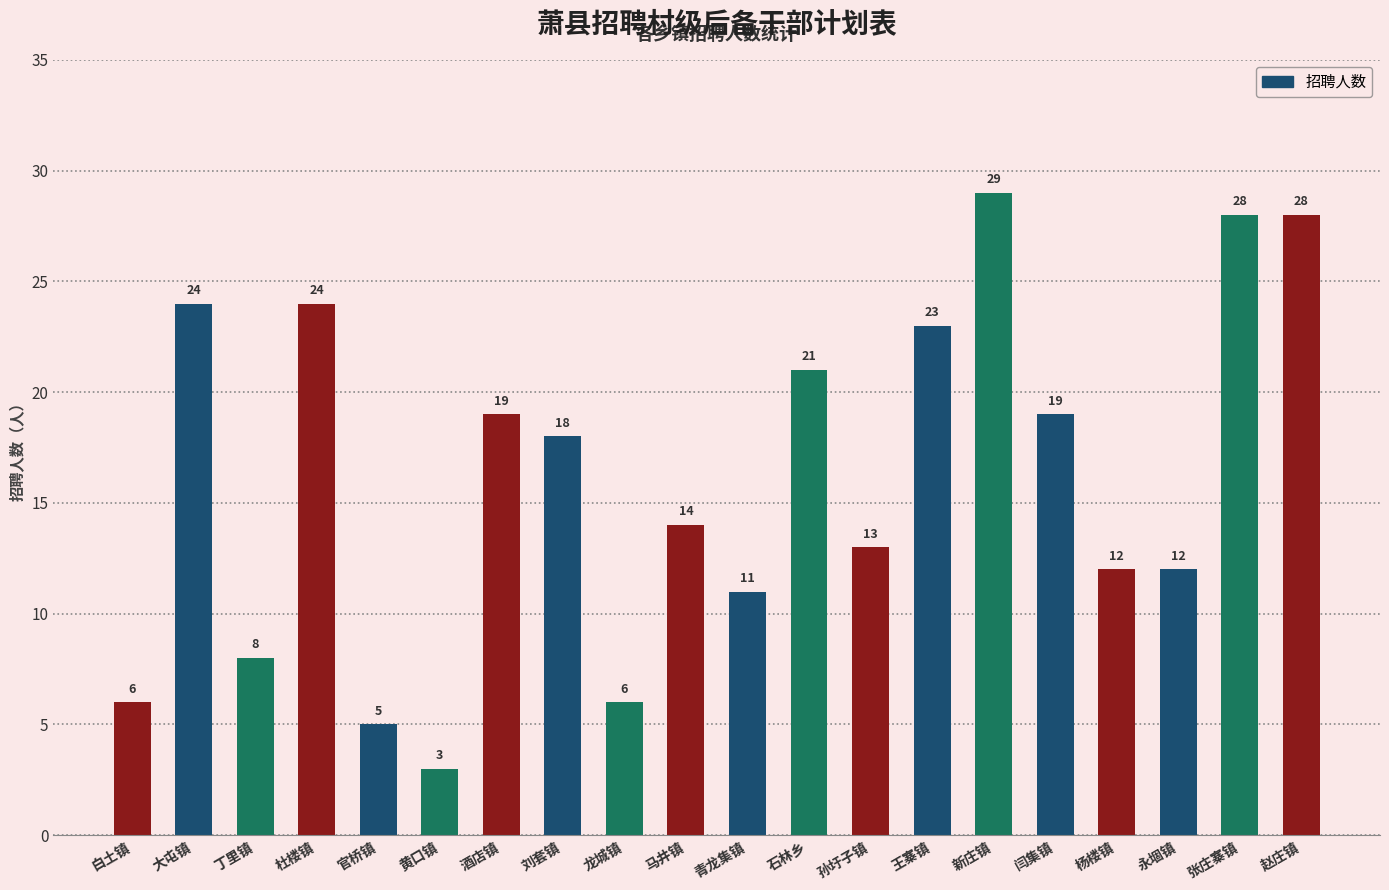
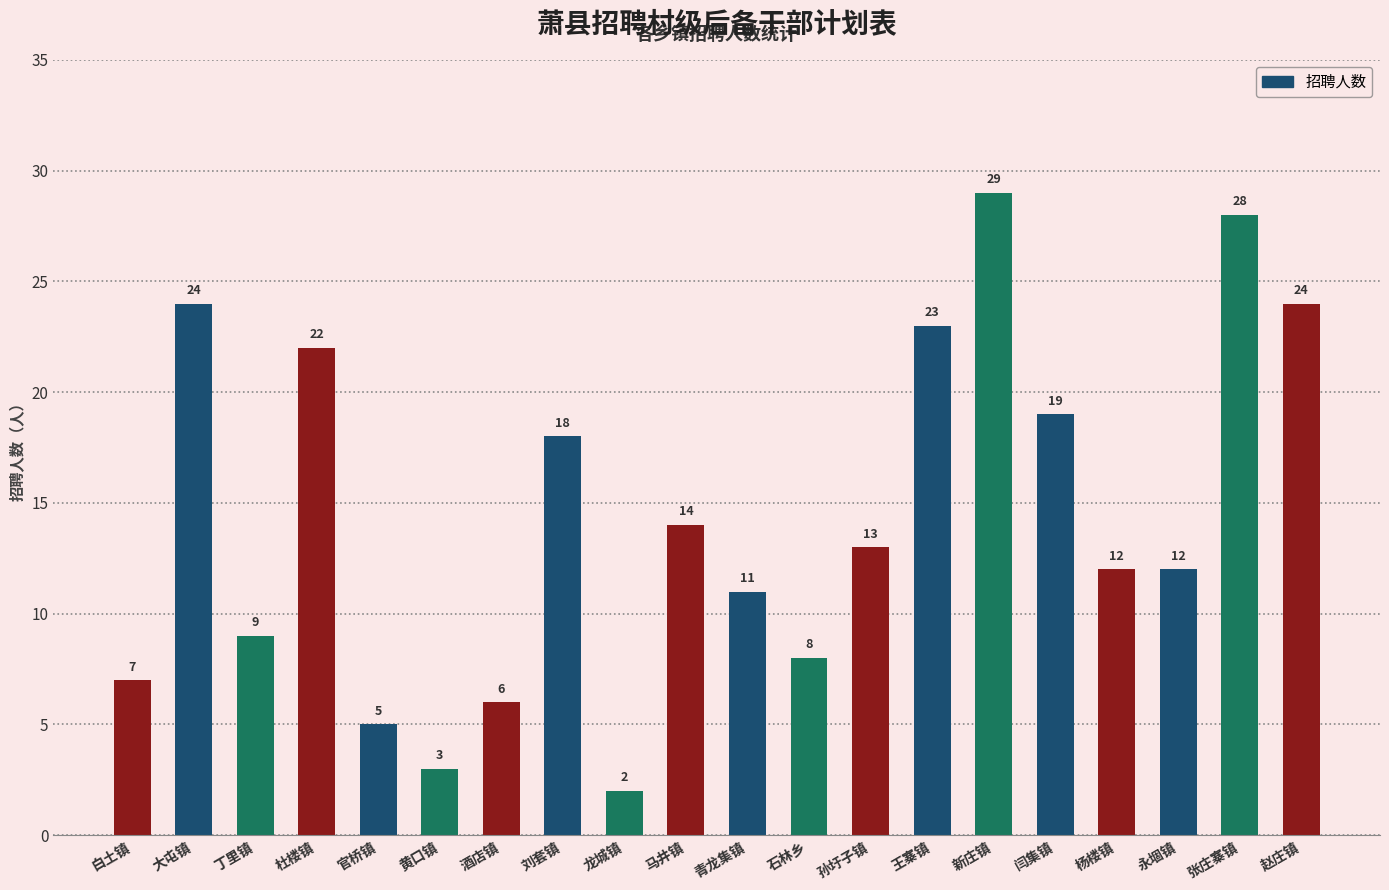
  {
-   "白土镇": 6,
+   "白土镇": 7,
    "大屯镇": 24,
-   "丁里镇": 8,
-   "杜楼镇": 24,
+   "丁里镇": 9,
+   "杜楼镇": 22,
    "官桥镇": 5,
    "黄口镇": 3,
-   "酒店镇": 19,
+   "酒店镇": 6,
    "刘套镇": 18,
-   "龙城镇": 6,
+   "龙城镇": 2,
    "马井镇": 14,
    "青龙集镇": 11,
-   "石林乡": 21,
+   "石林乡": 8,
    "孙圩子镇": 13,
    "王寨镇": 23,
    "新庄镇": 29,
    "闫集镇": 19,
    "杨楼镇": 12,
    "永堌镇": 12,
    "张庄寨镇": 28,
-   "赵庄镇": 28
+   "赵庄镇": 24
  }
